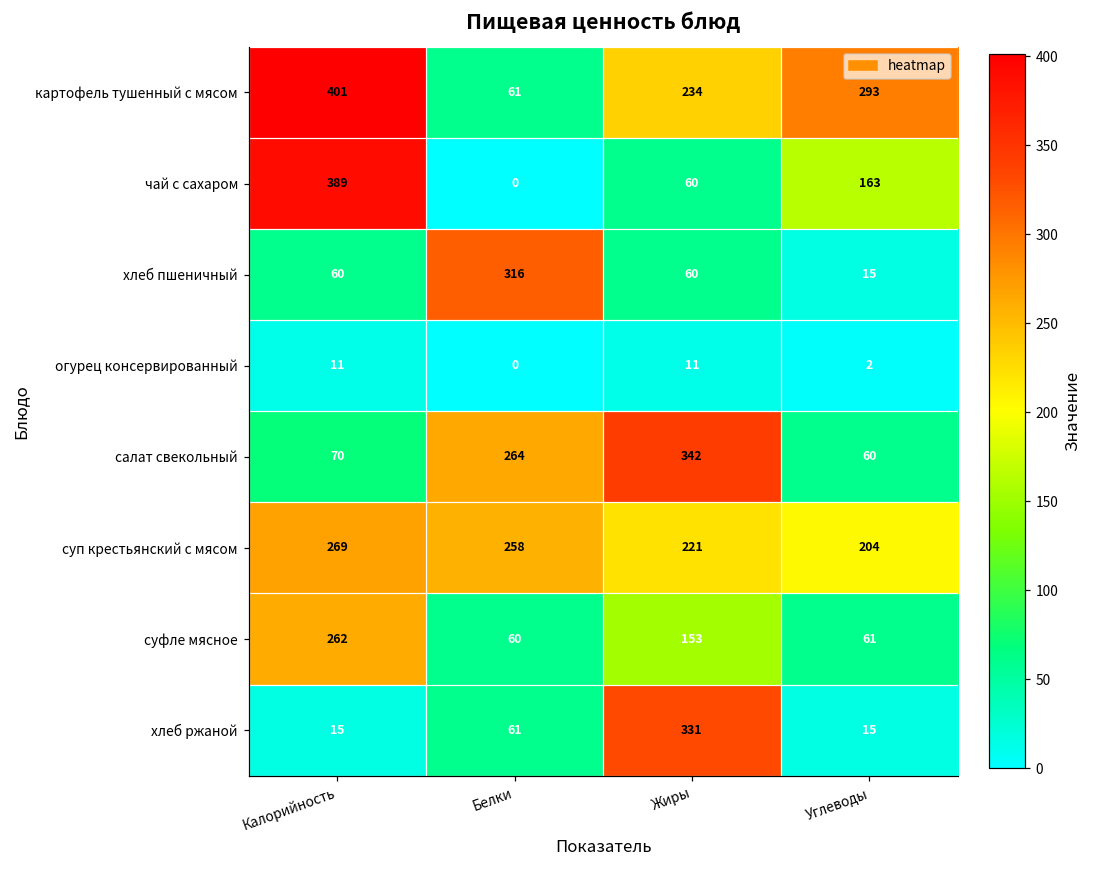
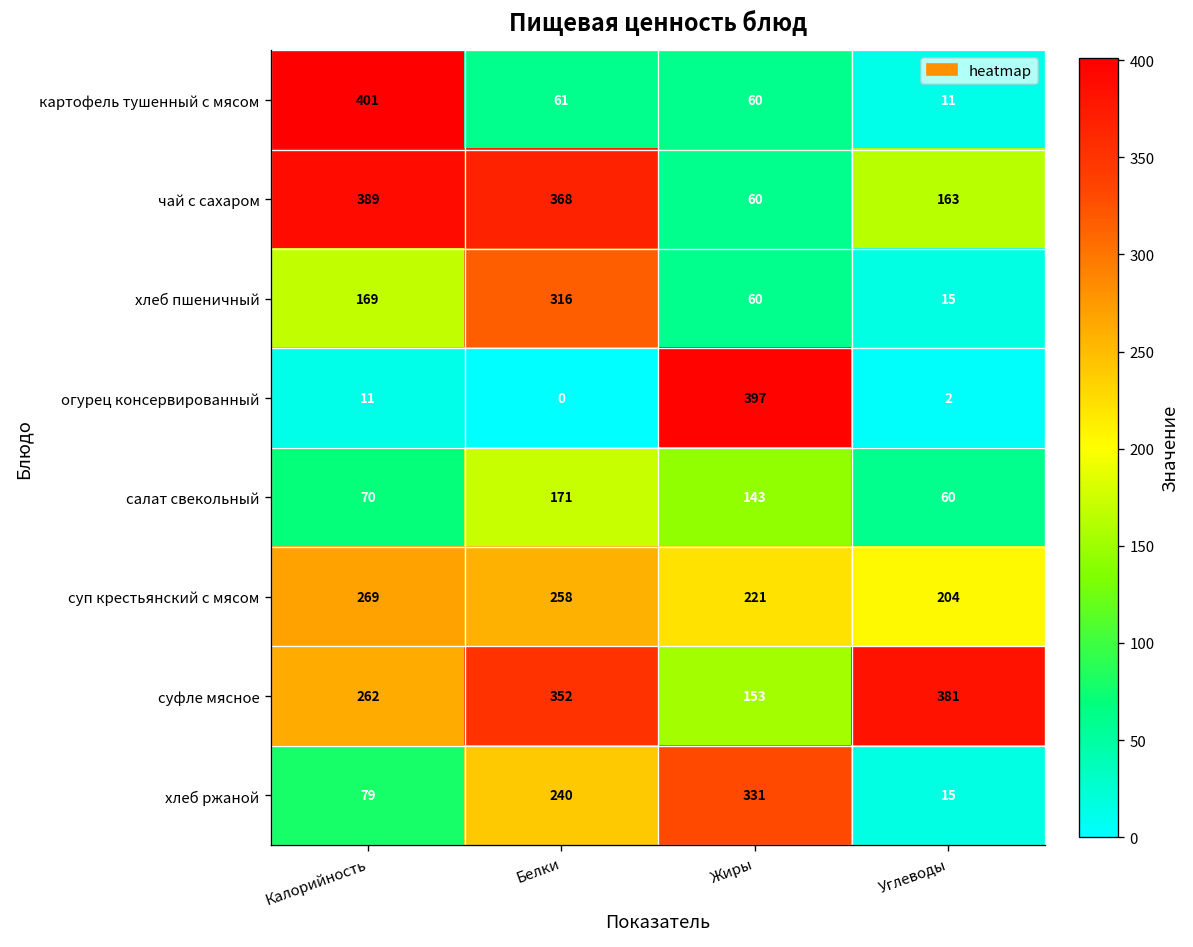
  {
    "картофель тушенный с мясом": {
      "Калорийность": 401,
      "Белки": 61,
-     "Жиры": 234,
-     "Углеводы": 293
+     "Жиры": 60,
+     "Углеводы": 11
    },
    "чай с сахаром": {
      "Калорийность": 389,
-     "Белки": 0,
+     "Белки": 368,
      "Жиры": 60,
      "Углеводы": 163
    },
    "хлеб пшеничный": {
-     "Калорийность": 60,
+     "Калорийность": 169,
      "Белки": 316,
      "Жиры": 60,
      "Углеводы": 15
    },
    "огурец консервированный": {
      "Калорийность": 11,
      "Белки": 0,
-     "Жиры": 11,
+     "Жиры": 397,
      "Углеводы": 2
    },
    "салат свекольный": {
      "Калорийность": 70,
-     "Белки": 264,
-     "Жиры": 342,
+     "Белки": 171,
+     "Жиры": 143,
      "Углеводы": 60
    },
    "суп крестьянский с мясом": {
      "Калорийность": 269,
      "Белки": 258,
      "Жиры": 221,
      "Углеводы": 204
    },
    "суфле мясное": {
      "Калорийность": 262,
-     "Белки": 60,
+     "Белки": 352,
      "Жиры": 153,
-     "Углеводы": 61
+     "Углеводы": 381
    },
    "хлеб ржаной": {
-     "Калорийность": 15,
-     "Белки": 61,
+     "Калорийность": 79,
+     "Белки": 240,
      "Жиры": 331,
      "Углеводы": 15
    }
  }
